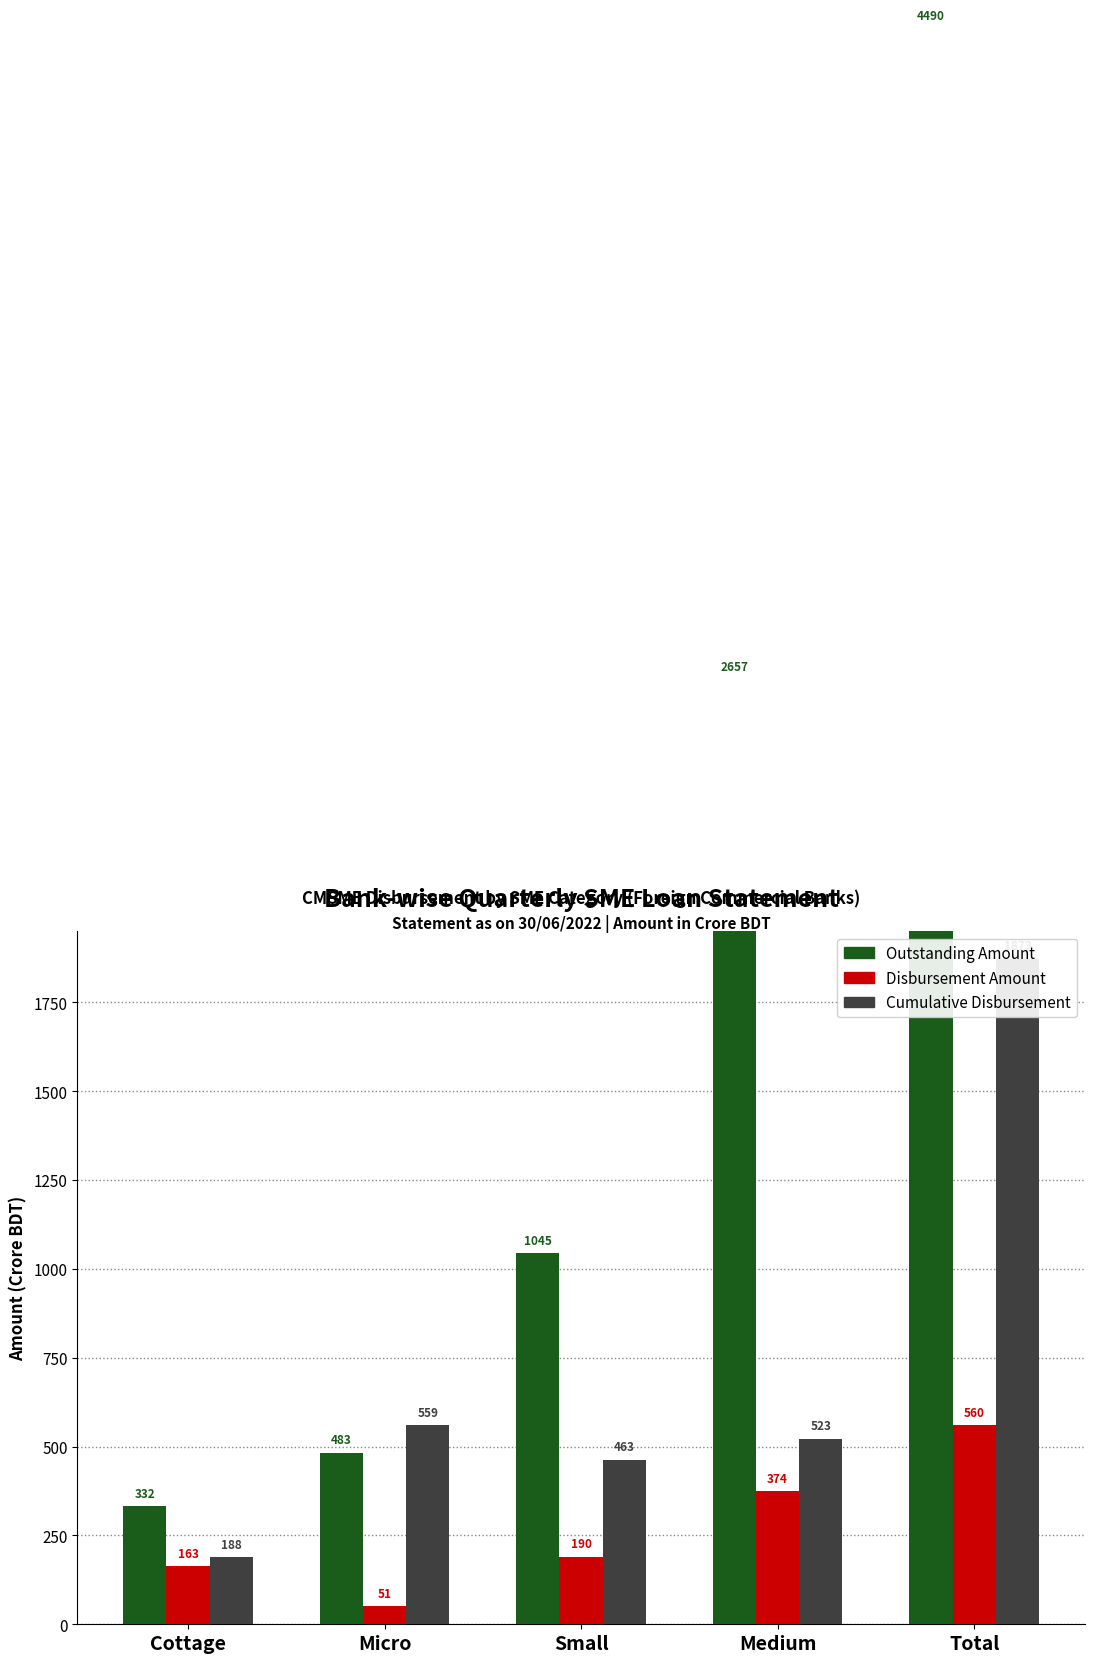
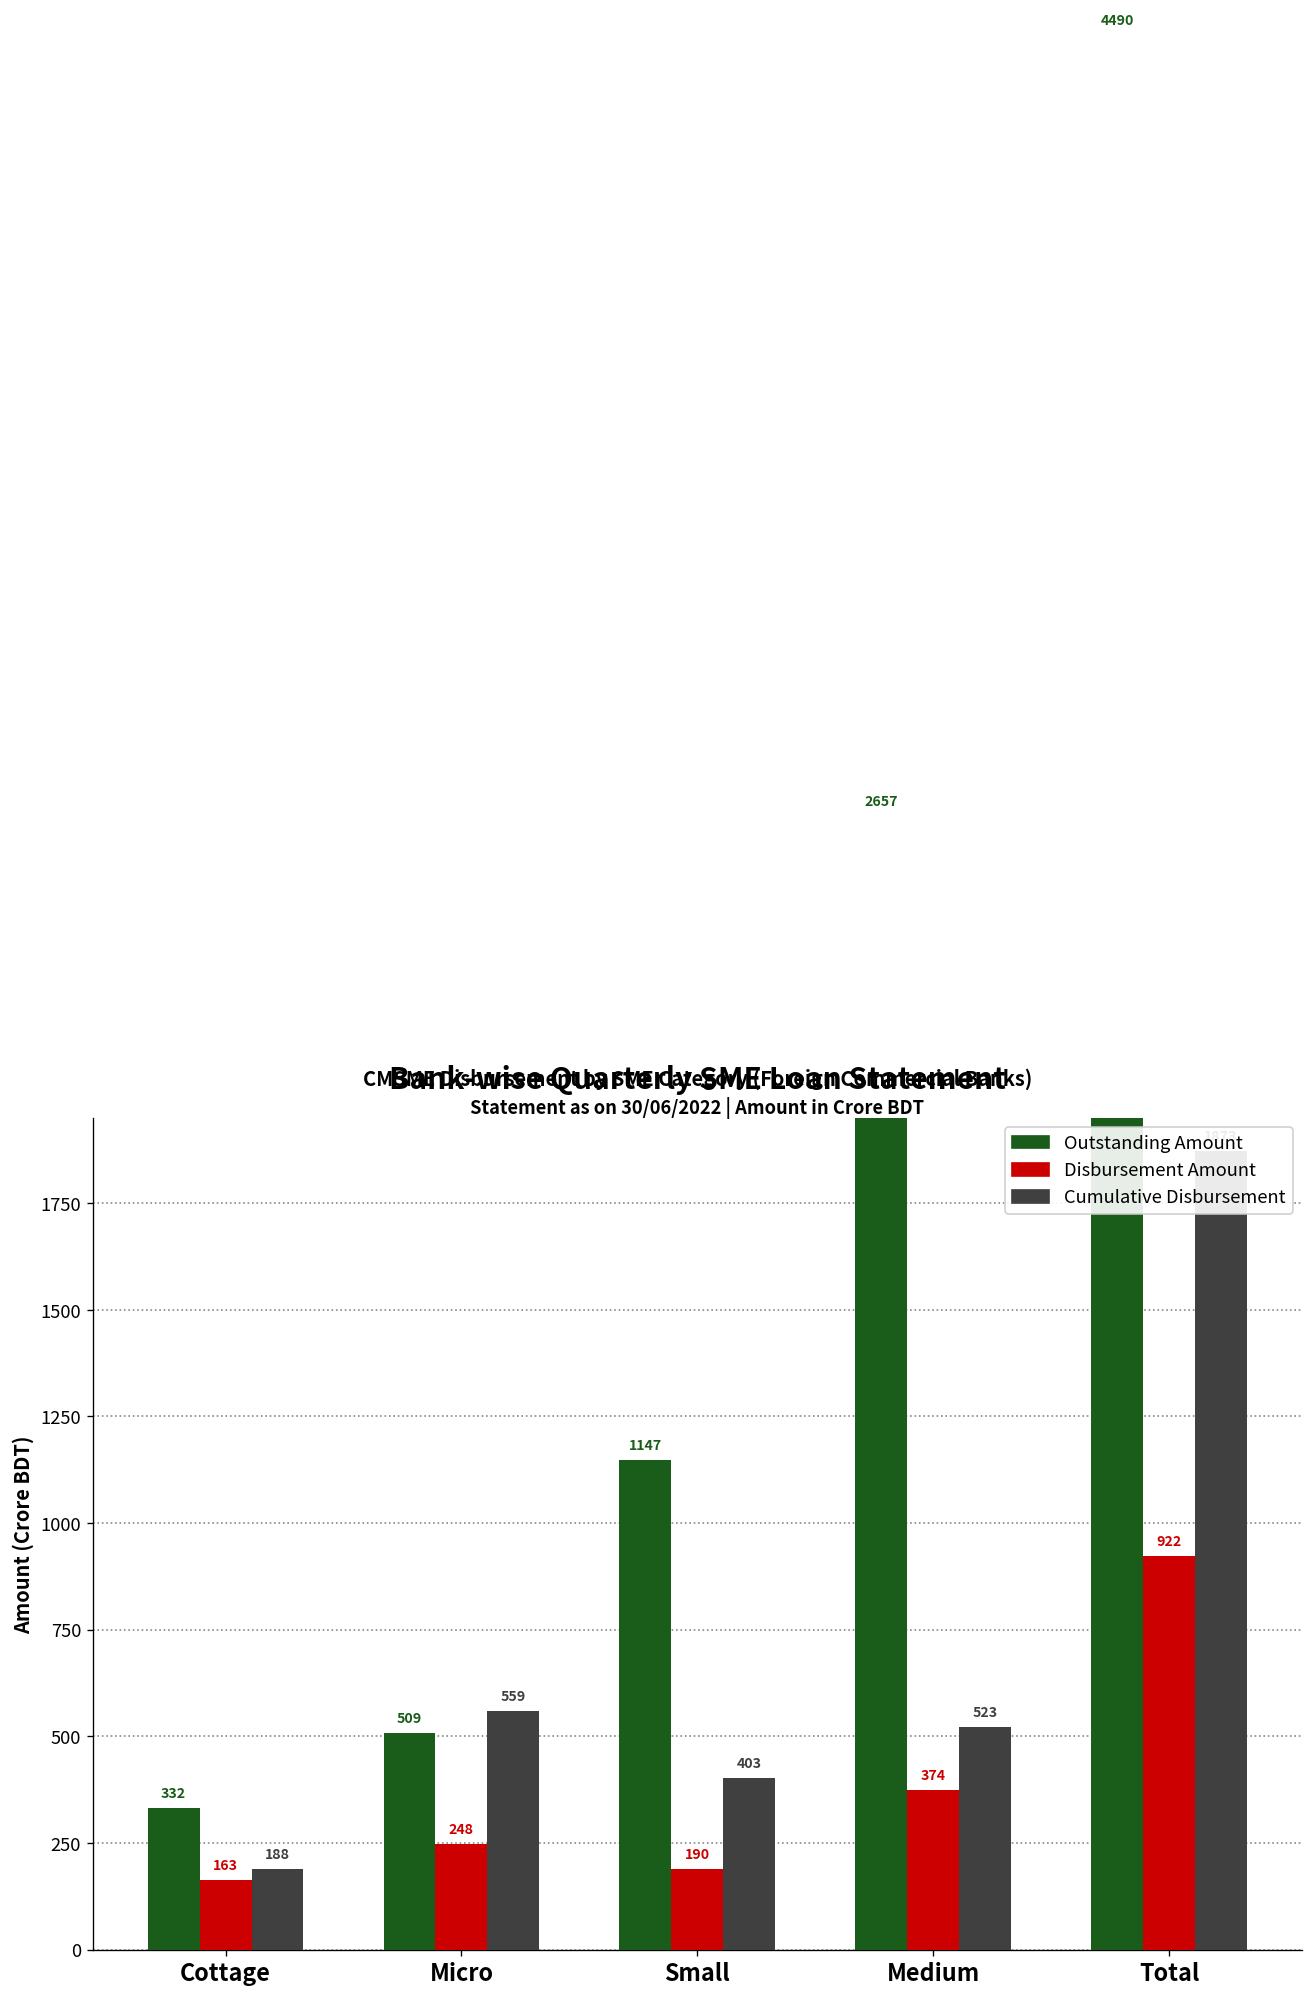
  {
    "Outstanding Amount": {
      "Cottage": 332,
-     "Micro": 483,
-     "Small": 1045
+     "Micro": 509,
+     "Small": 1147
    },
    "Disbursement Amount": {
      "Cottage": 163,
-     "Micro": 51,
+     "Micro": 248,
      "Small": 190,
      "Medium": 374,
-     "Total": 560
+     "Total": 922
    },
    "Cumulative Disbursement": {
      "Cottage": 188,
      "Micro": 559,
-     "Small": 463,
+     "Small": 403,
      "Medium": 523
    }
  }
